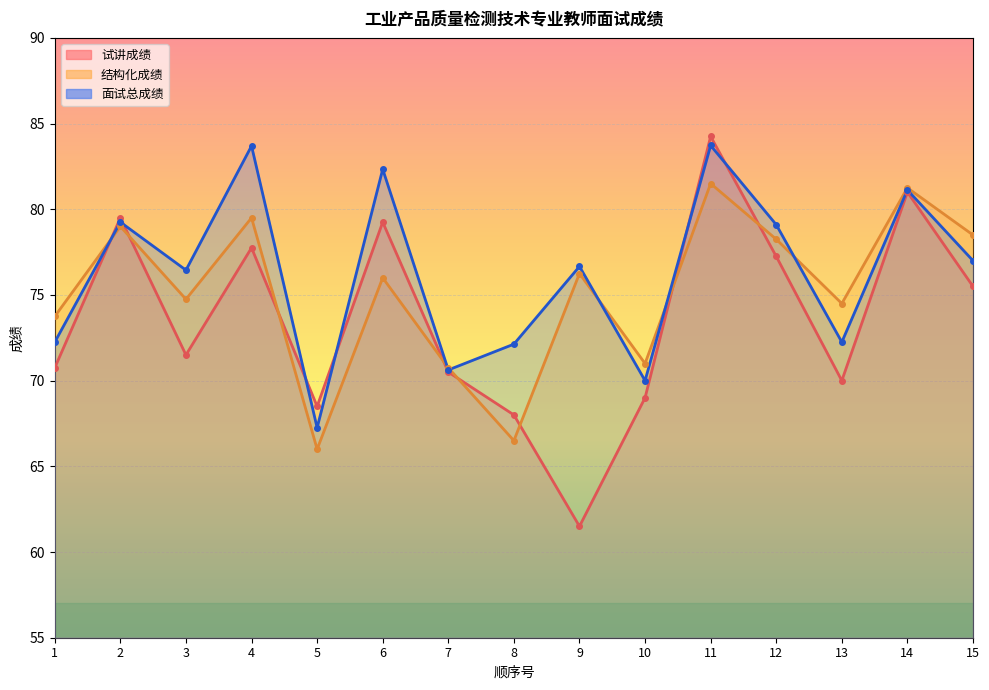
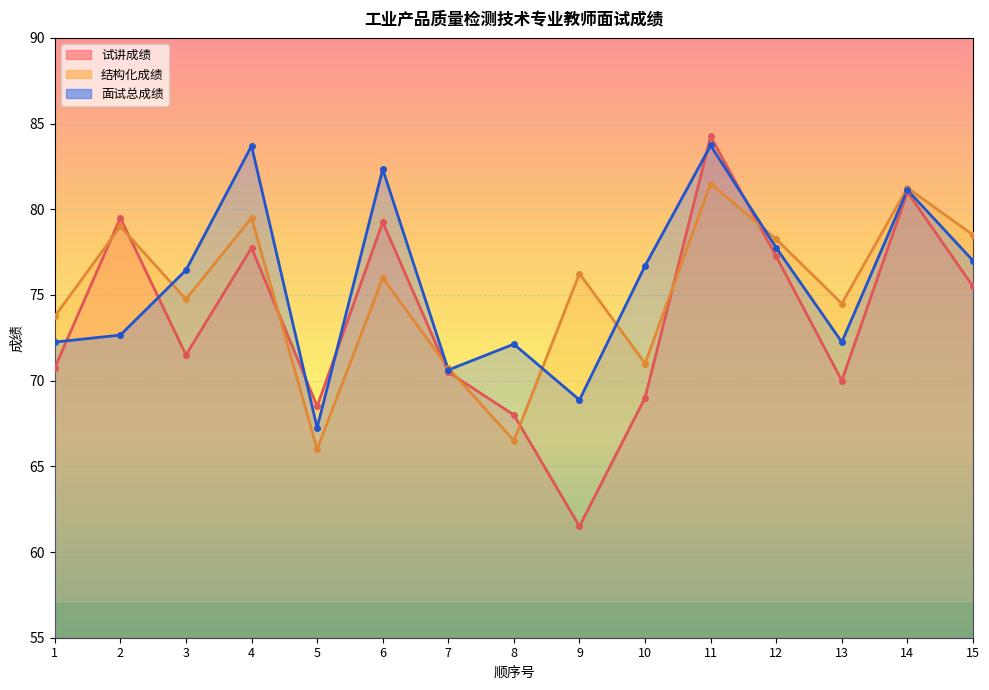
  {
    "面试总成绩": {
      "1": 72.3,
-     "2": 79.3,
+     "2": 72.7,
      "3": 76.4,
      "4": 83.7,
      "5": 67.3,
      "6": 82.3,
      "8": 72.1,
-     "9": 76.7,
-     "10": 70.0,
+     "9": 68.9,
+     "10": 76.7,
      "11": 83.7,
-     "12": 79.1,
+     "12": 77.8,
      "13": 72.3,
      "15": 77.0
    }
  }
